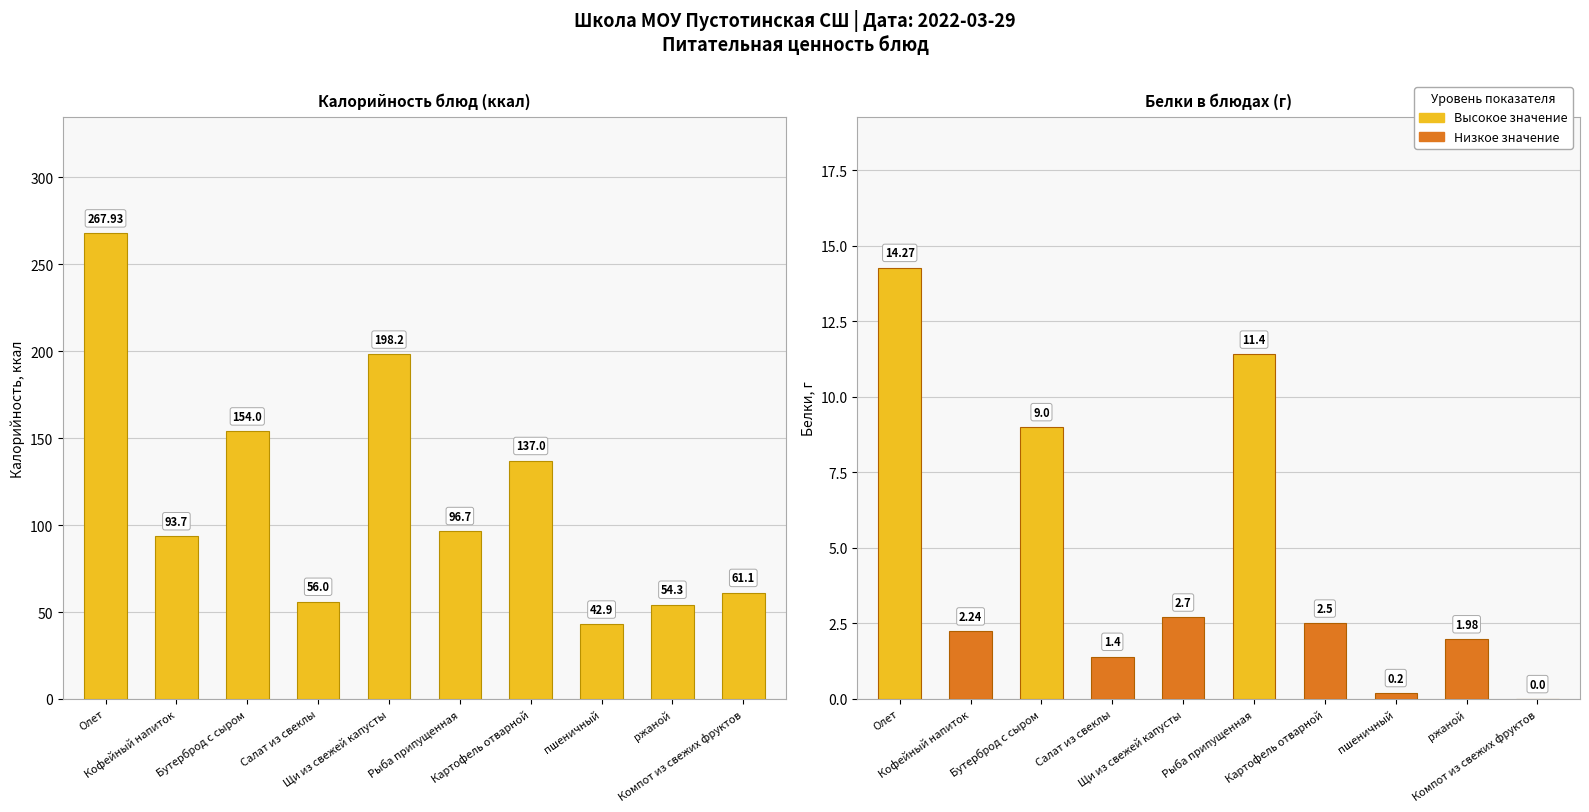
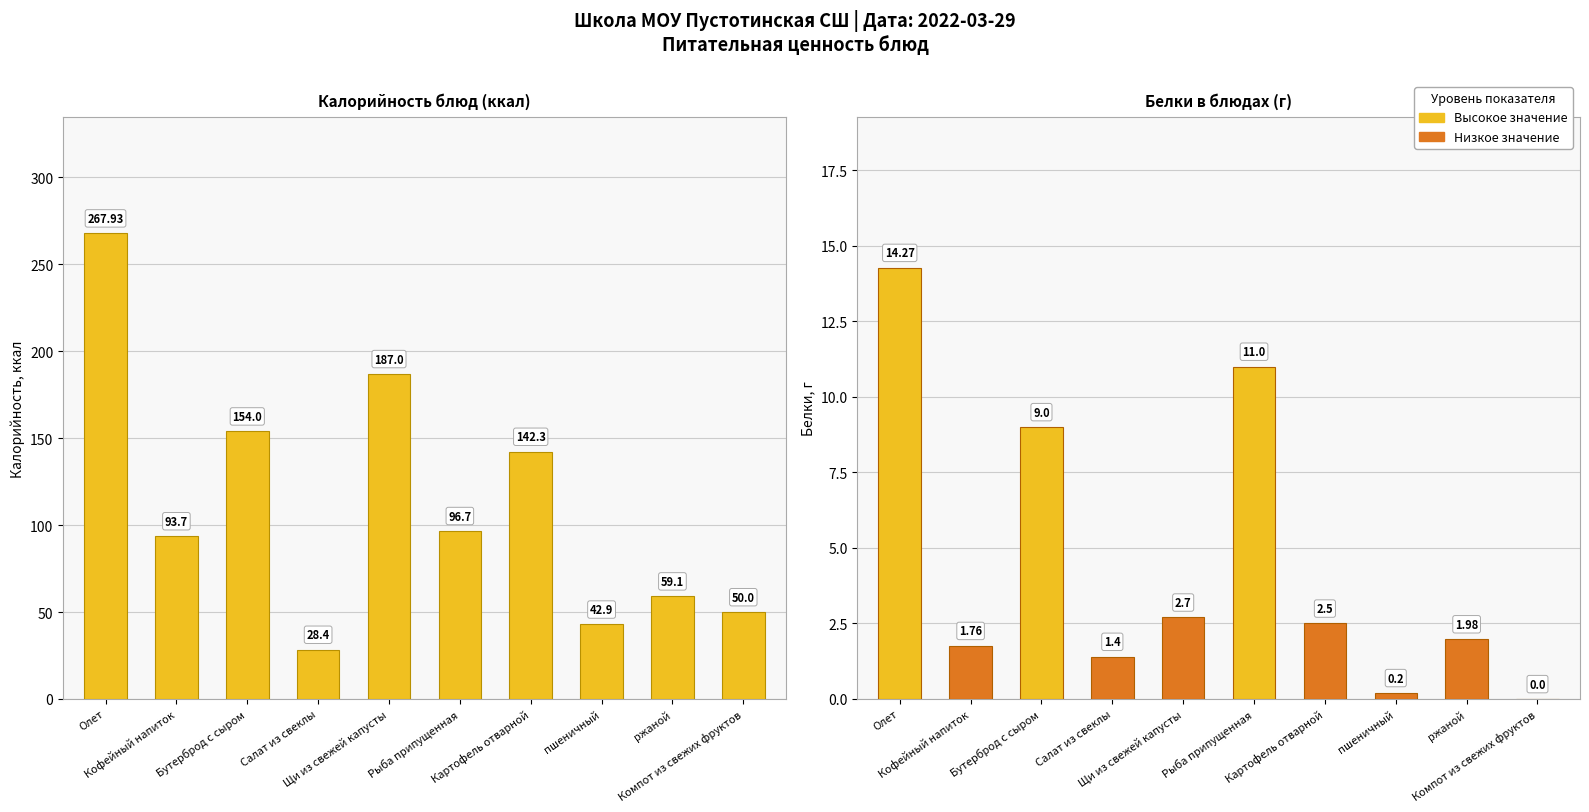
  {
    "Калорийность блюд (ккал)": {
-     "Салат из свеклы": 56.0,
-     "Щи из свежей капусты": 198.2,
-     "Картофель отварной": 137.0,
-     "ржаной": 54.3,
-     "Компот из свежих фруктов": 61.1
+     "Салат из свеклы": 28.4,
+     "Щи из свежей капусты": 187.0,
+     "Картофель отварной": 142.3,
+     "ржаной": 59.1,
+     "Компот из свежих фруктов": 50.0
    },
    "Белки в блюдах (г)": {
-     "Кофейный напиток": 2.24,
-     "Рыба припущенная": 11.4
+     "Кофейный напиток": 1.76,
+     "Рыба припущенная": 11.0
    }
  }
